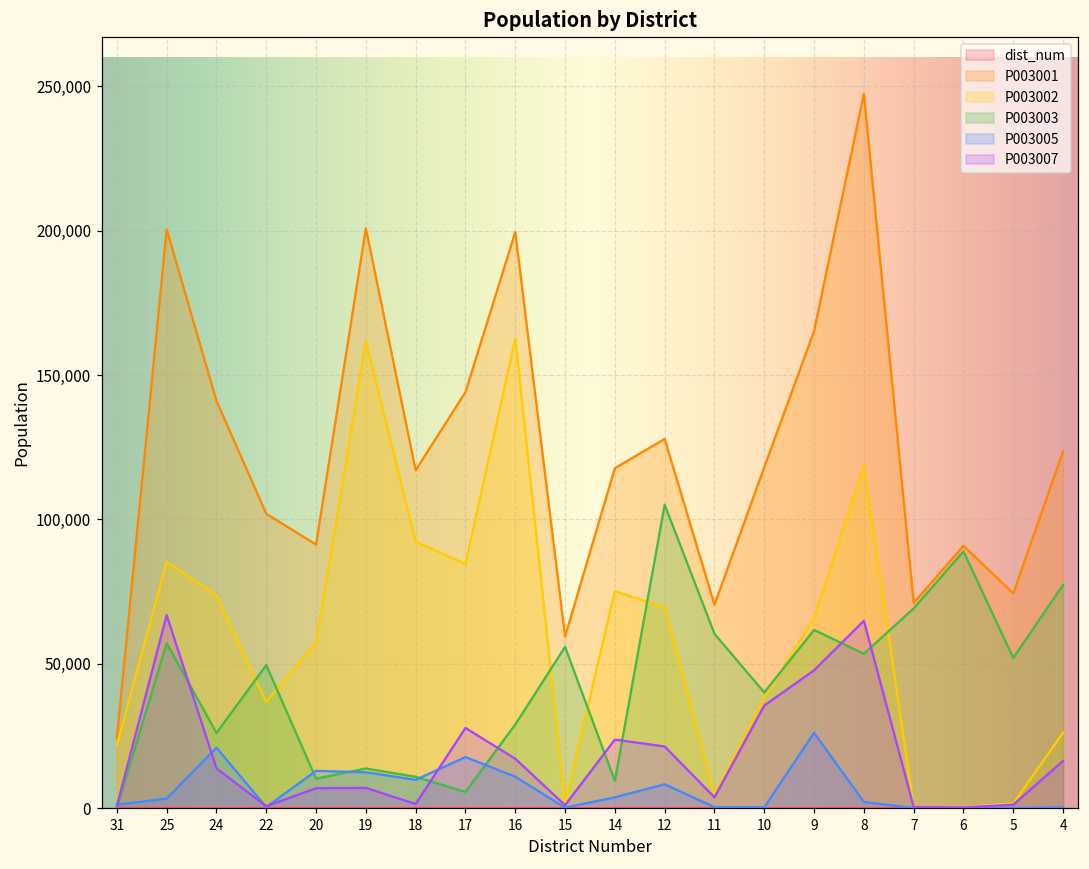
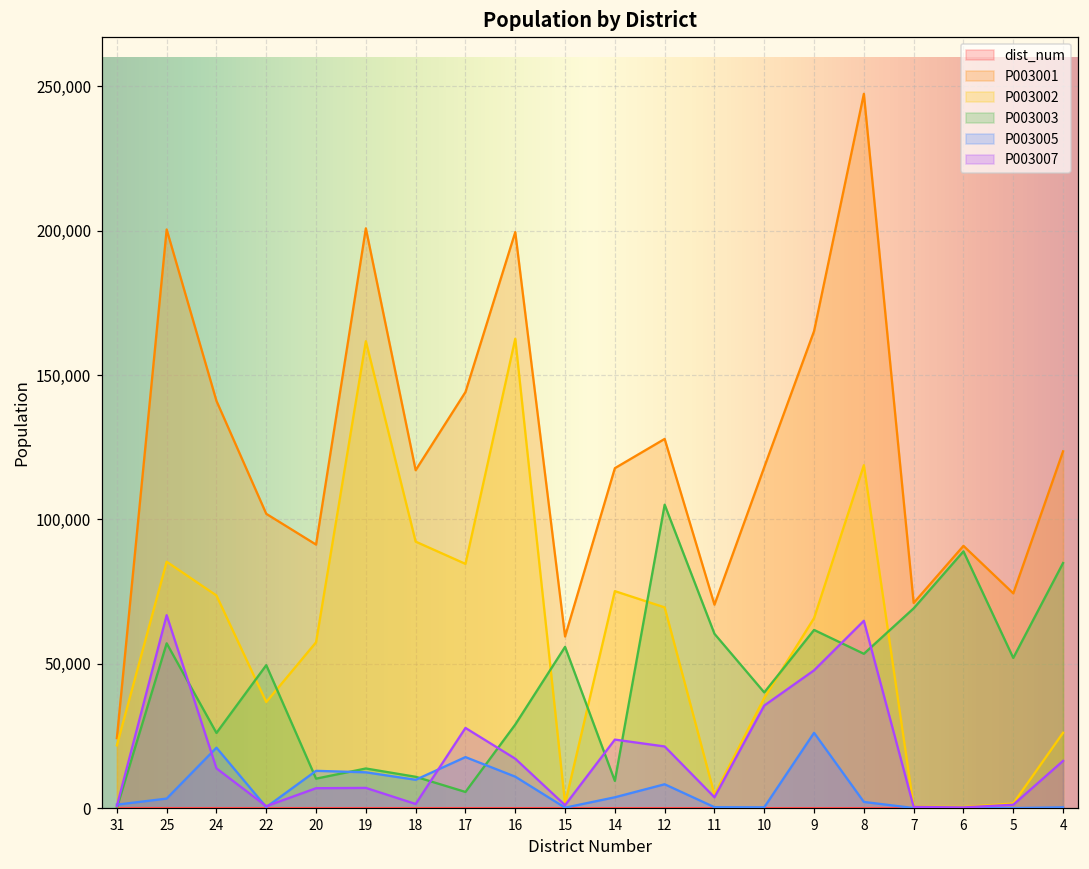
  {
    "P003003": {
      "25": "57,000",
      "24": "26,000",
      "22": "50,000",
      "20": "10,000",
      "19": "14,000",
      "18": "11,000",
      "17": "6,000",
      "16": "29,000",
      "15": "56,000",
      "14": "9,000",
      "12": "105,000",
      "11": "60,000",
      "10": "40,000",
      "9": "62,000",
      "8": "53,000",
      "7": "69,000",
      "6": "89,000",
      "5": "52,000",
-     "4": "77,000"
+     "4": "85,000"
    }
  }
